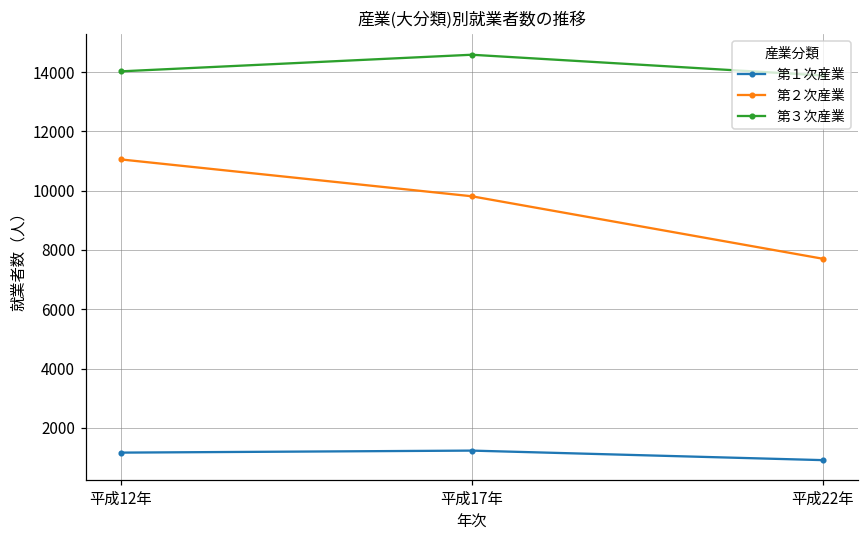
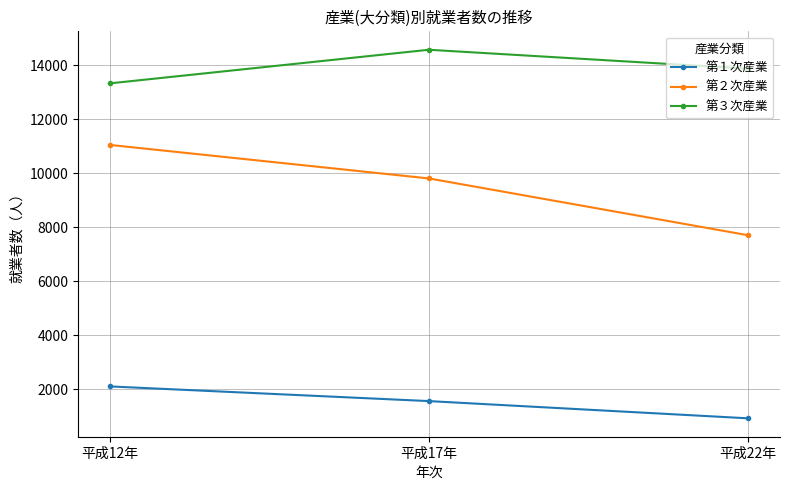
  {
    "第１次産業": {
-     "平成12年": 1200,
-     "平成17年": 1200,
+     "平成12年": 2100,
+     "平成17年": 1600,
      "平成22年": 900
    },
    "第２次産業": {
      "平成12年": 11100,
      "平成17年": 9800,
      "平成22年": 7700
    },
    "第３次産業": {
-     "平成12年": 14000,
+     "平成12年": 13300,
      "平成17年": 14600
    }
  }
